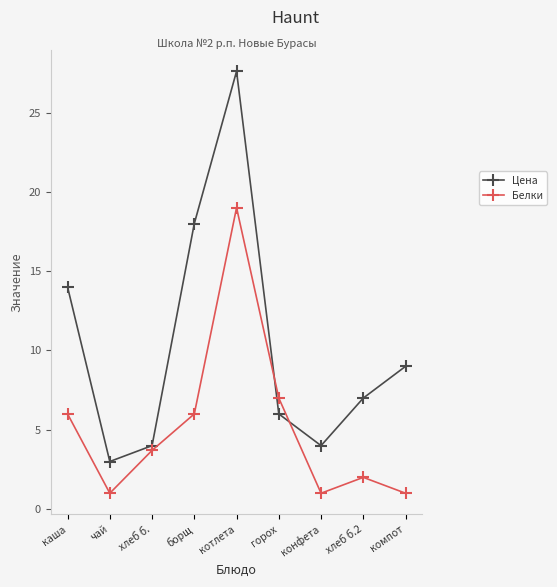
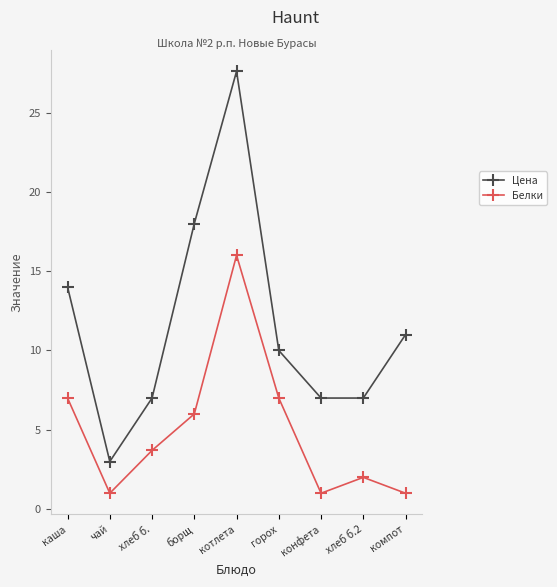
  {
    "Цена": {
      "каша": 14,
      "чай": 3,
-     "хлеб б.": 4,
+     "хлеб б.": 7,
      "борщ": 18,
      "котлета": 27.6,
-     "горох": 6,
-     "конфета": 4,
+     "горох": 10,
+     "конфета": 7,
      "хлеб б.2": 7,
-     "компот": 9
+     "компот": 11
    },
    "Белки": {
-     "каша": 6,
+     "каша": 7,
      "чай": 1,
      "хлеб б.": 3.7,
      "борщ": 6,
-     "котлета": 19,
+     "котлета": 16,
      "горох": 7,
      "конфета": 1,
      "хлеб б.2": 2,
      "компот": 1
    }
  }
